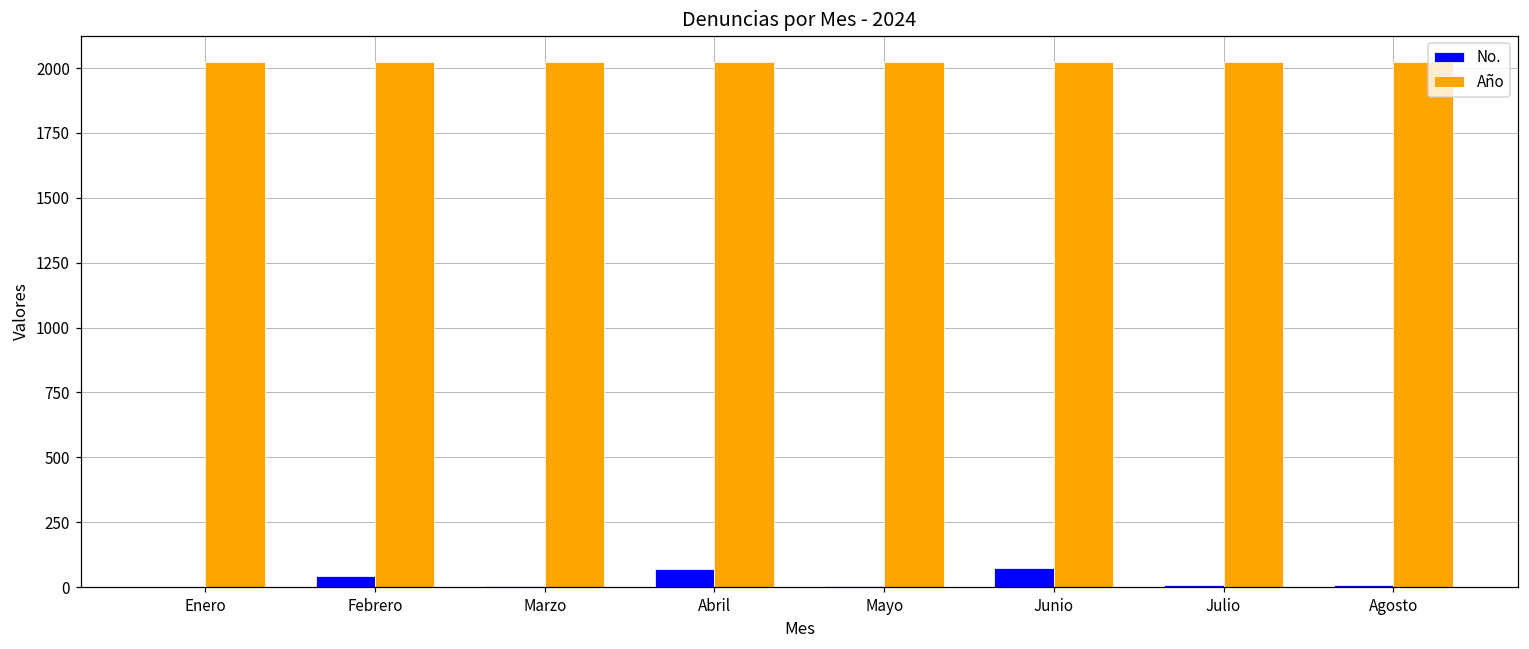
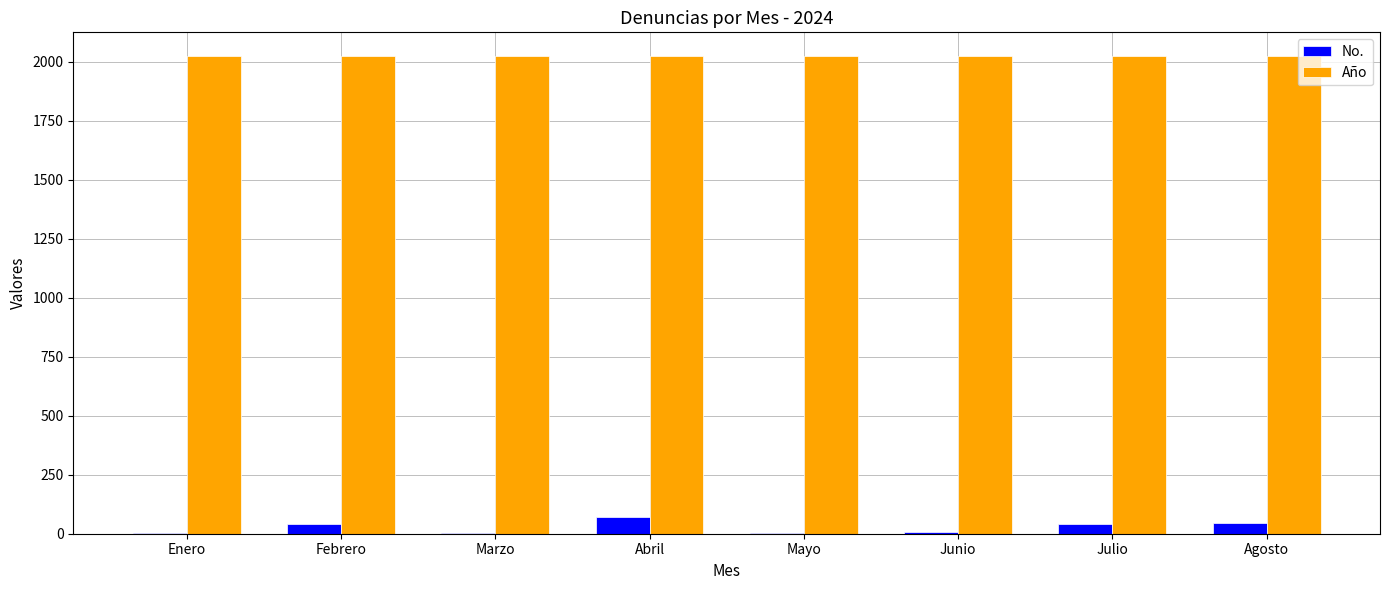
  {
    "No.": {
      "Febrero": 40,
      "Abril": 70,
-     "Junio": 70,
-     "Julio": 10,
-     "Agosto": 10
+     "Junio": 10,
+     "Julio": 40,
+     "Agosto": 50
    },
    "Año": {
      "Enero": 2020,
      "Febrero": 2020,
      "Marzo": 2020,
      "Abril": 2020,
      "Mayo": 2020,
      "Junio": 2020,
      "Julio": 2020,
      "Agosto": 2020
    }
  }
